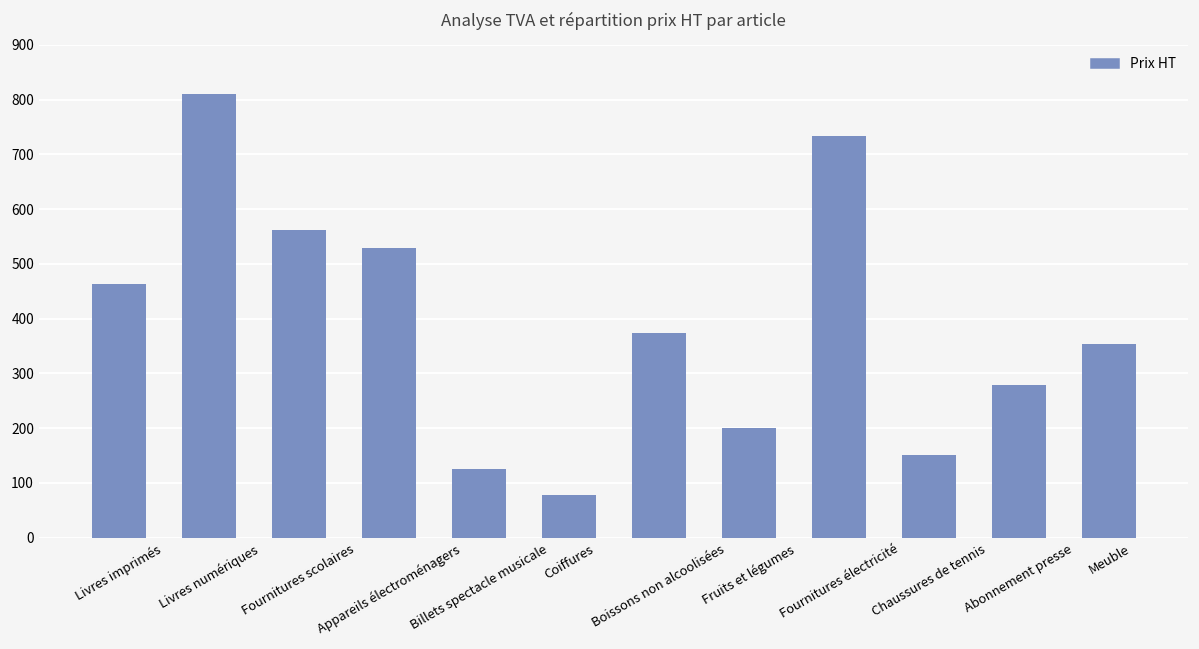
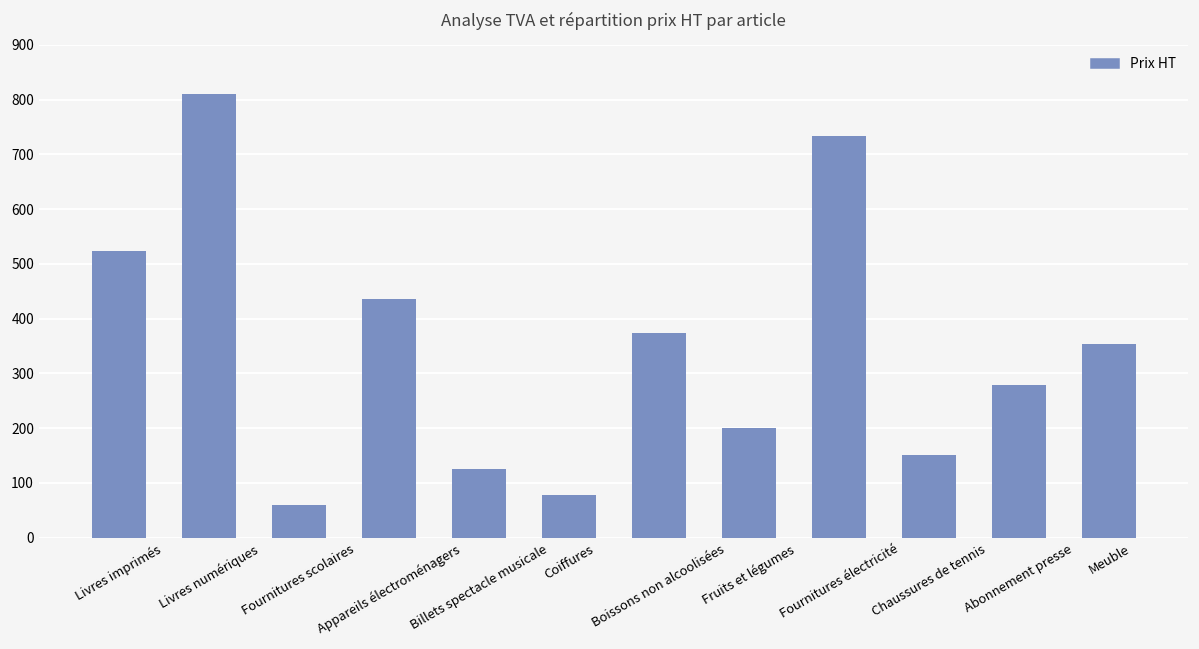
  {
-   "Livres imprimés": 460,
+   "Livres imprimés": 520,
    "Livres numériques": 810,
-   "Fournitures scolaires": 560,
-   "Appareils électroménagers": 530,
+   "Fournitures scolaires": 60,
+   "Appareils électroménagers": 440,
    "Billets spectacle musicale": 130,
    "Coiffures": 80,
    "Boissons non alcoolisées": 370,
    "Fruits et légumes": 200,
    "Fournitures électricité": 730,
    "Chaussures de tennis": 150,
    "Abonnement presse": 280,
    "Meuble": 350
  }
